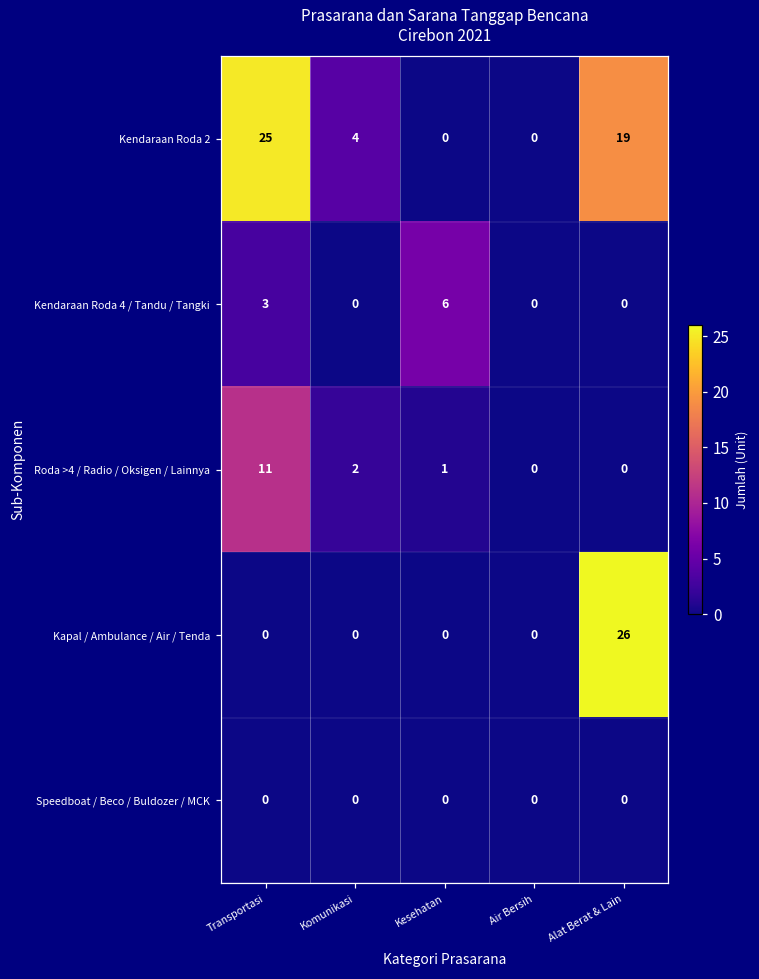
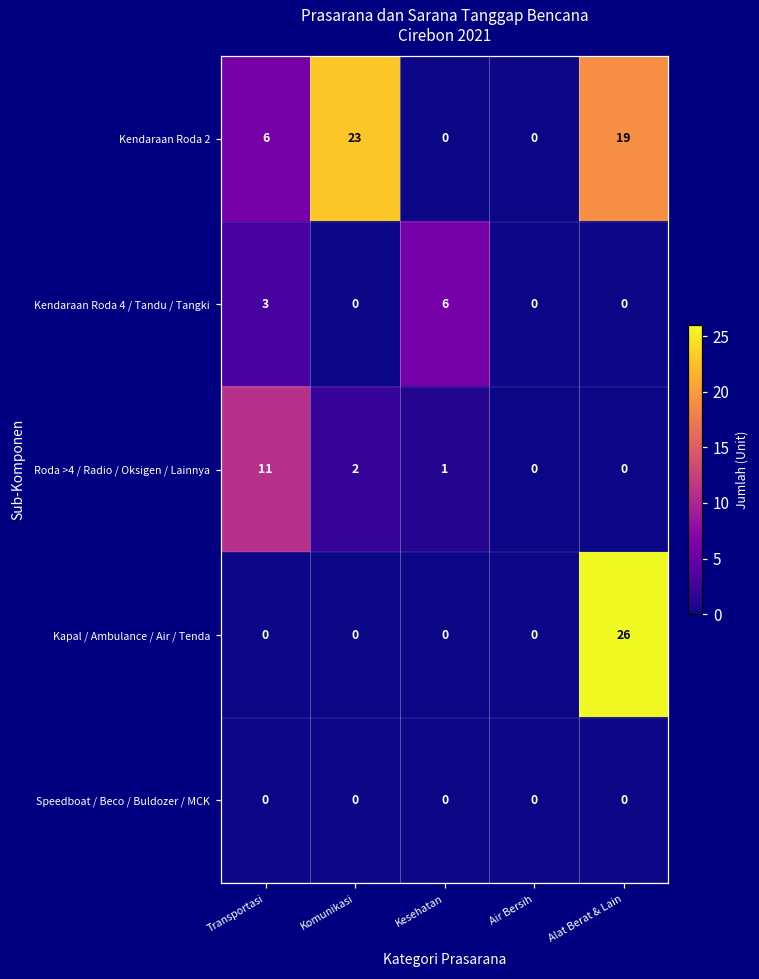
  {
    "Kendaraan Roda 2": {
-     "Transportasi": 25,
-     "Komunikasi": 4,
+     "Transportasi": 6,
+     "Komunikasi": 23,
      "Kesehatan": 0,
      "Air Bersih": 0,
      "Alat Berat & Lain": 19
    },
    "Kendaraan Roda 4 / Tandu / Tangki": {
      "Transportasi": 3,
      "Komunikasi": 0,
      "Kesehatan": 6,
      "Air Bersih": 0,
      "Alat Berat & Lain": 0
    },
    "Roda >4 / Radio / Oksigen / Lainnya": {
      "Transportasi": 11,
      "Komunikasi": 2,
      "Kesehatan": 1,
      "Air Bersih": 0,
      "Alat Berat & Lain": 0
    },
    "Kapal / Ambulance / Air / Tenda": {
      "Transportasi": 0,
      "Komunikasi": 0,
      "Kesehatan": 0,
      "Air Bersih": 0,
      "Alat Berat & Lain": 26
    },
    "Speedboat / Beco / Buldozer / MCK": {
      "Transportasi": 0,
      "Komunikasi": 0,
      "Kesehatan": 0,
      "Air Bersih": 0,
      "Alat Berat & Lain": 0
    }
  }
